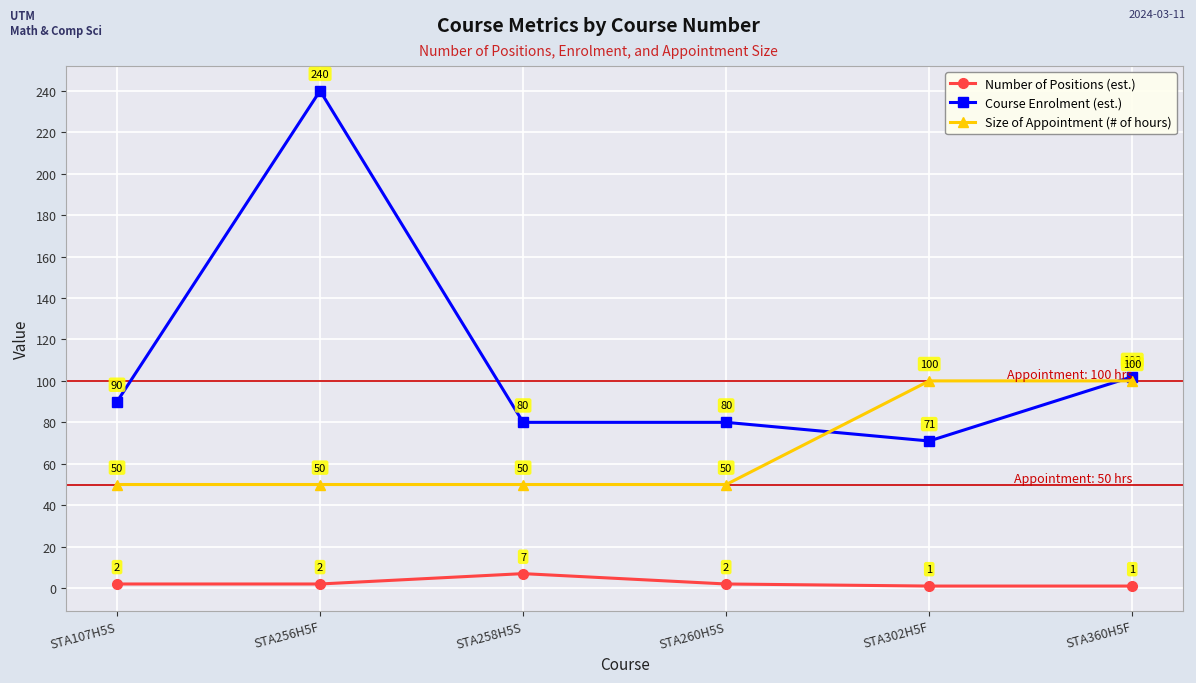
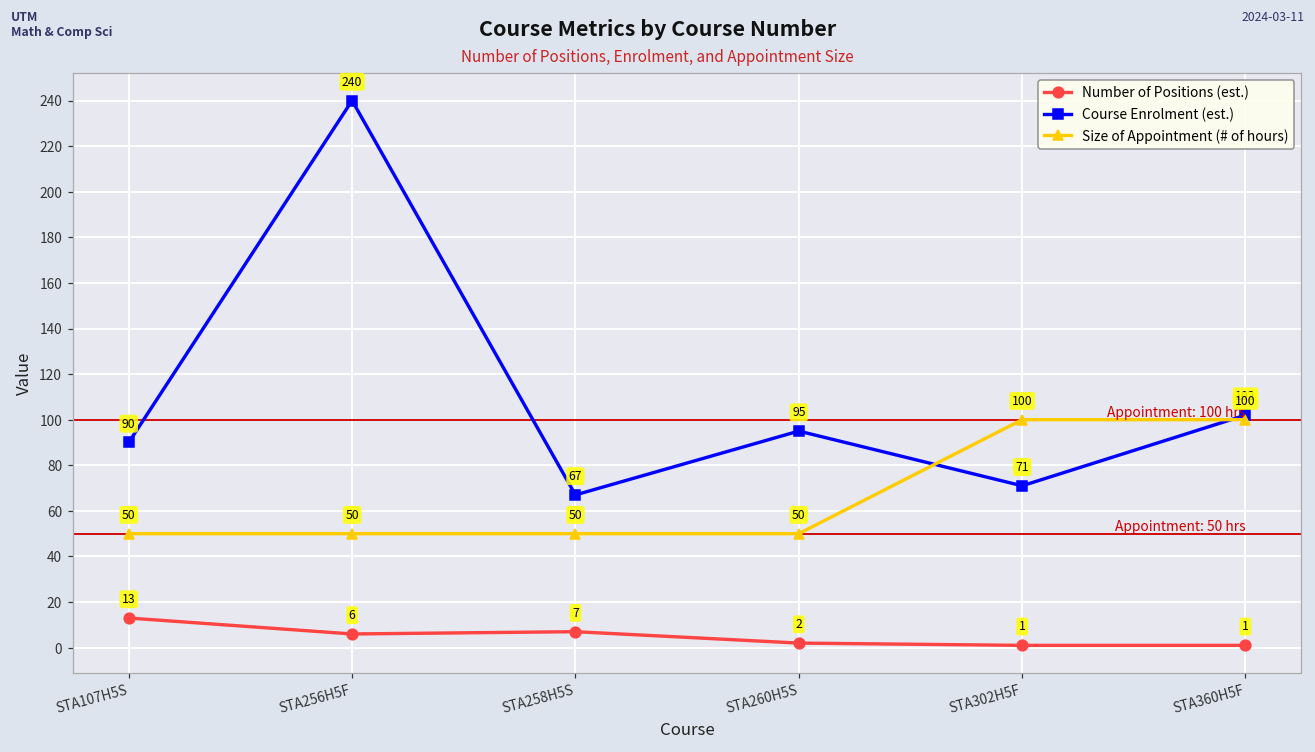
  {
    "Number of Positions (est.)": {
-     "STA107H5S": 2,
-     "STA256H5F": 2
+     "STA107H5S": 13,
+     "STA256H5F": 6
    },
    "Course Enrolment (est.)": {
-     "STA258H5S": 80,
-     "STA260H5S": 80
+     "STA258H5S": 67,
+     "STA260H5S": 95
    }
  }
